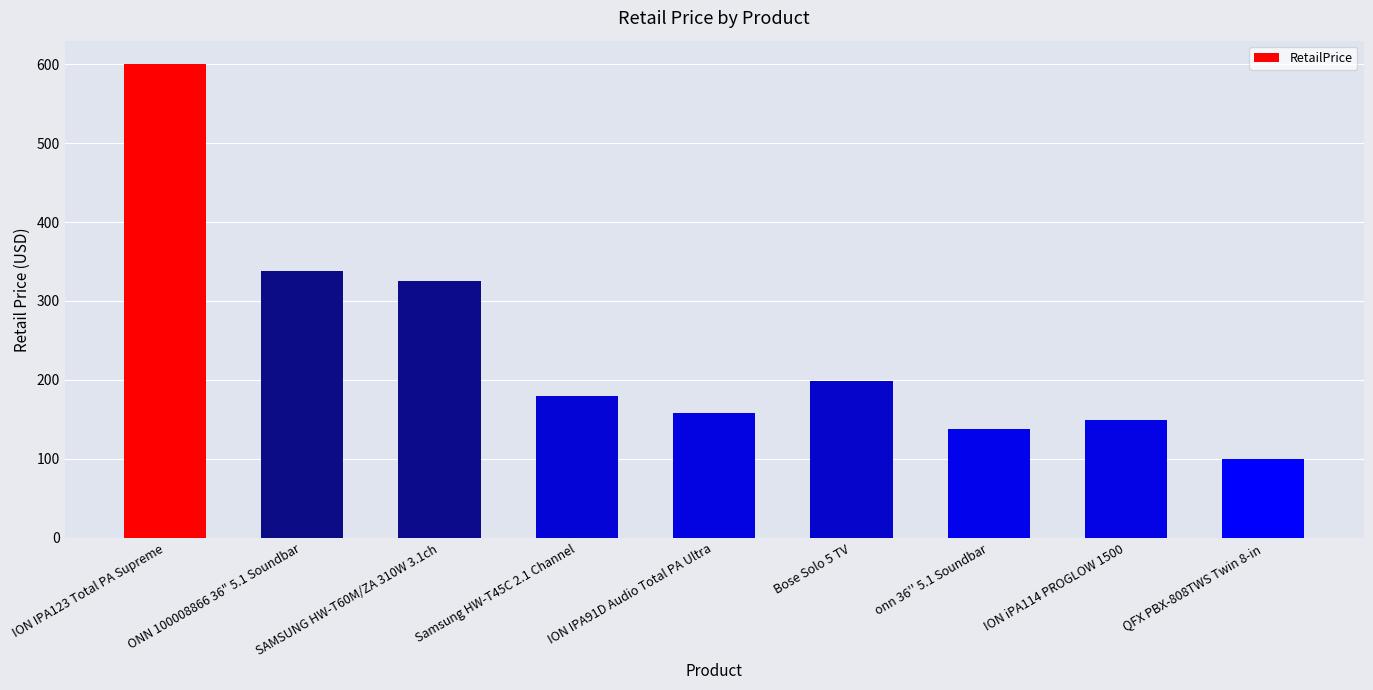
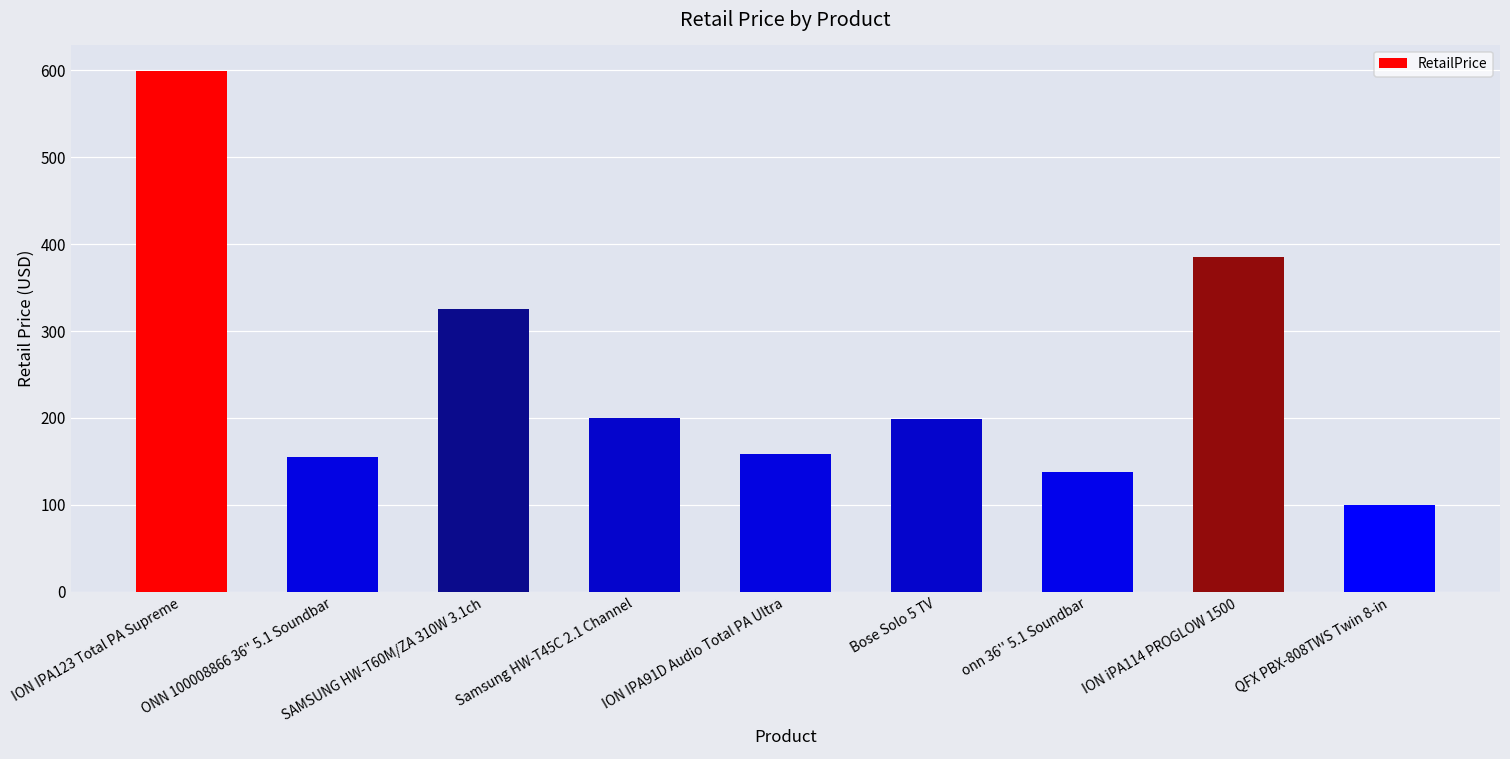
  {
    "ION IPA123 Total PA Supreme": 600,
-   "ONN 100008866 36\" 5.1 Soundbar": 340,
+   "ONN 100008866 36\" 5.1 Soundbar": 160,
    "SAMSUNG HW-T60M/ZA 310W 3.1ch": 330,
-   "Samsung HW-T45C 2.1 Channel": 180,
+   "Samsung HW-T45C 2.1 Channel": 200,
    "ION IPA91D Audio Total PA Ultra": 160,
    "Bose Solo 5 TV": 200,
    "onn 36'' 5.1 Soundbar": 140,
-   "ION iPA114 PROGLOW 1500": 150,
+   "ION iPA114 PROGLOW 1500": 390,
    "QFX PBX-808TWS Twin 8-in": 100
  }
